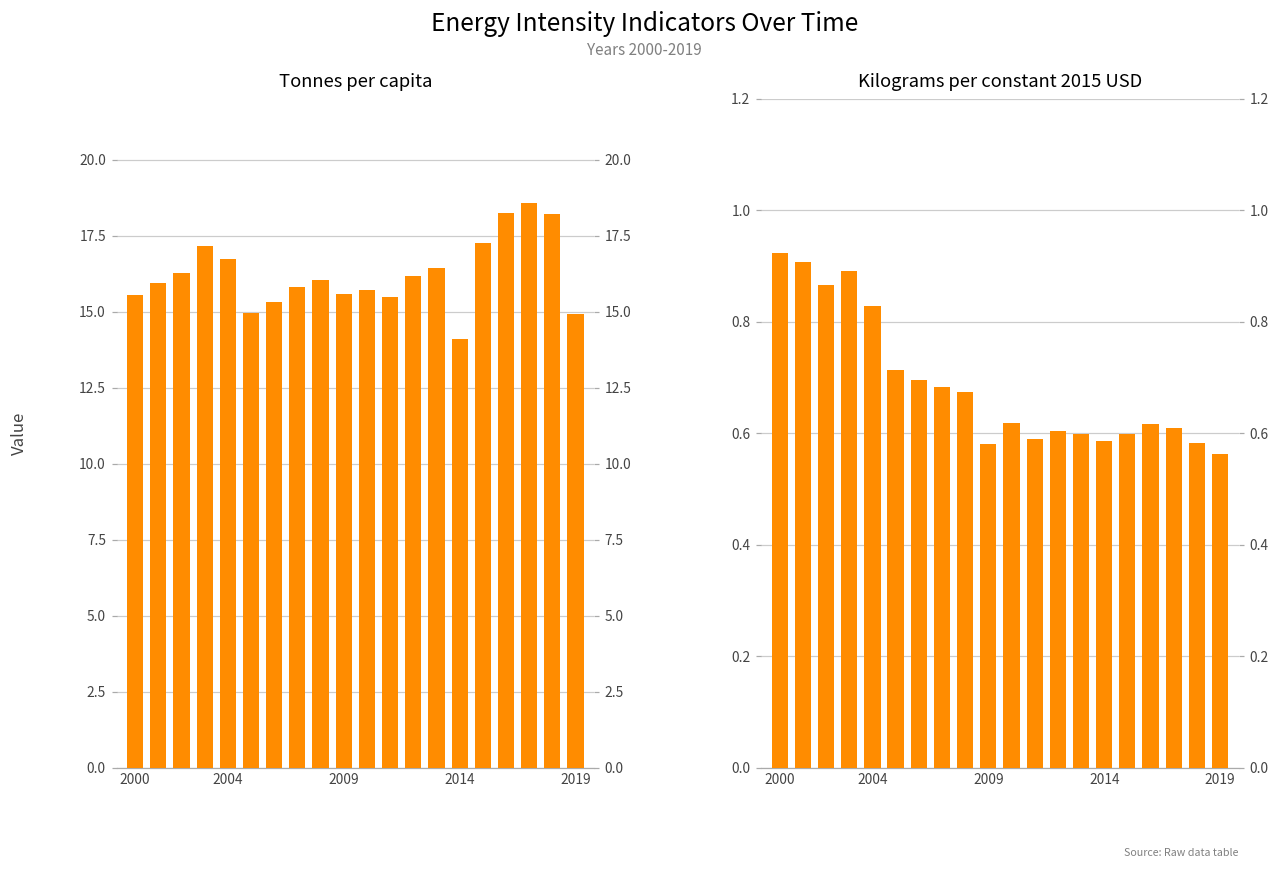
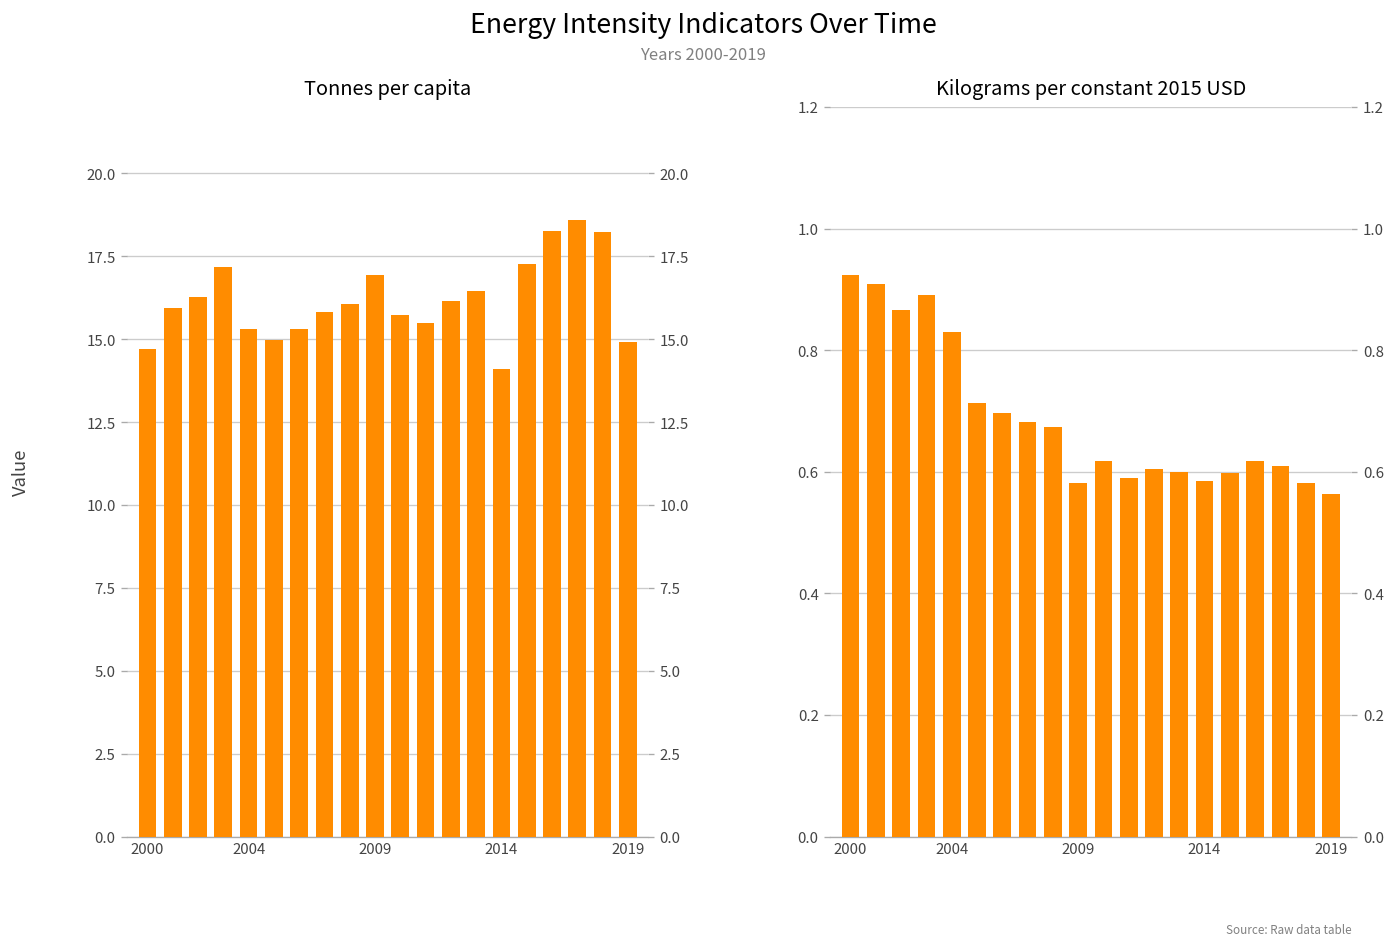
  {
    "Tonnes per capita": {
-     "2000": 15.6,
-     "2004": 16.7,
-     "2009": 15.6,
+     "2000": 14.7,
+     "2004": 15.3,
+     "2009": 16.9,
      "2014": 14.1,
      "2019": 14.9
    },
    "Kilograms per constant 2015 USD": {
      "2000": 0.92,
      "2004": 0.83,
      "2009": 0.58,
      "2014": 0.59,
      "2019": 0.56
    }
  }
